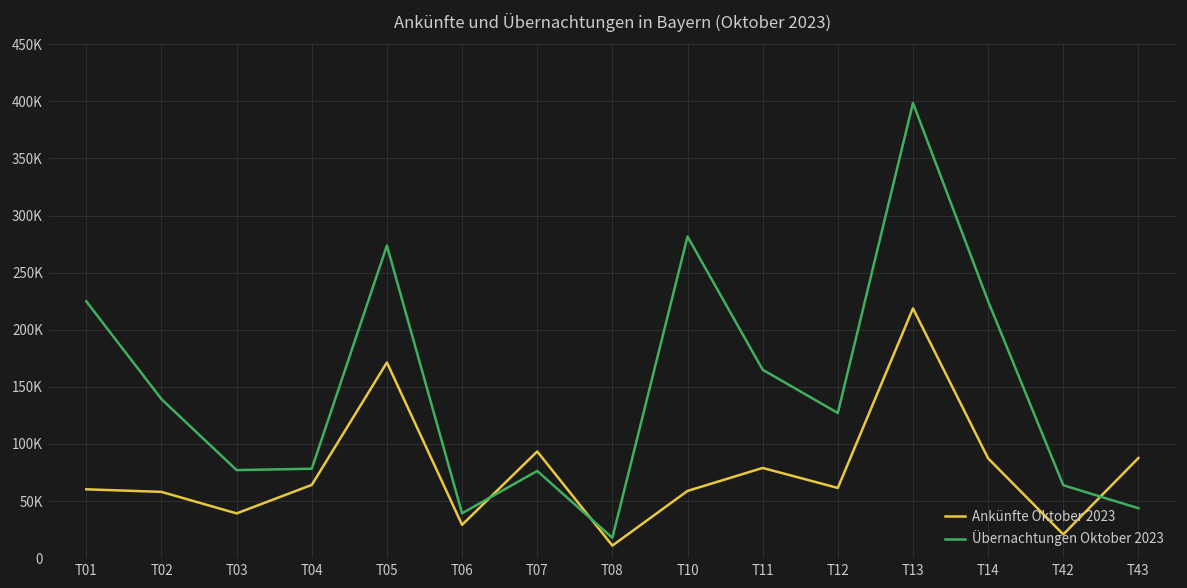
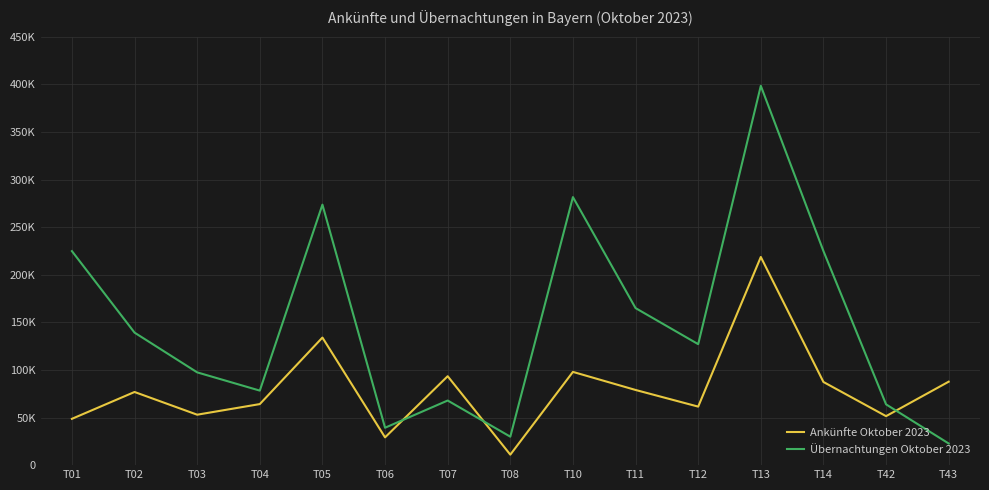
  {
    "Ankünfte Oktober 2023": {
-     "T01": 60000,
-     "T02": 60000,
-     "T03": 40000,
+     "T01": 50000,
+     "T02": 80000,
+     "T03": 50000,
      "T04": 60000,
-     "T05": 170000,
+     "T05": 130000,
      "T06": 30000,
      "T07": 90000,
      "T08": 10000,
-     "T10": 60000,
+     "T10": 100000,
      "T11": 80000,
      "T12": 60000,
      "T13": 220000,
      "T14": 90000,
-     "T42": 20000,
+     "T42": 50000,
      "T43": 90000
    },
    "Übernachtungen Oktober 2023": {
      "T01": 220000,
      "T02": 140000,
-     "T03": 80000,
+     "T03": 100000,
      "T04": 80000,
      "T05": 270000,
      "T06": 40000,
-     "T07": 80000,
-     "T08": 20000,
+     "T07": 70000,
+     "T08": 30000,
      "T10": 280000,
      "T11": 170000,
      "T12": 130000,
      "T13": 400000,
      "T14": 220000,
      "T42": 60000,
-     "T43": 40000
+     "T43": 20000
    }
  }
